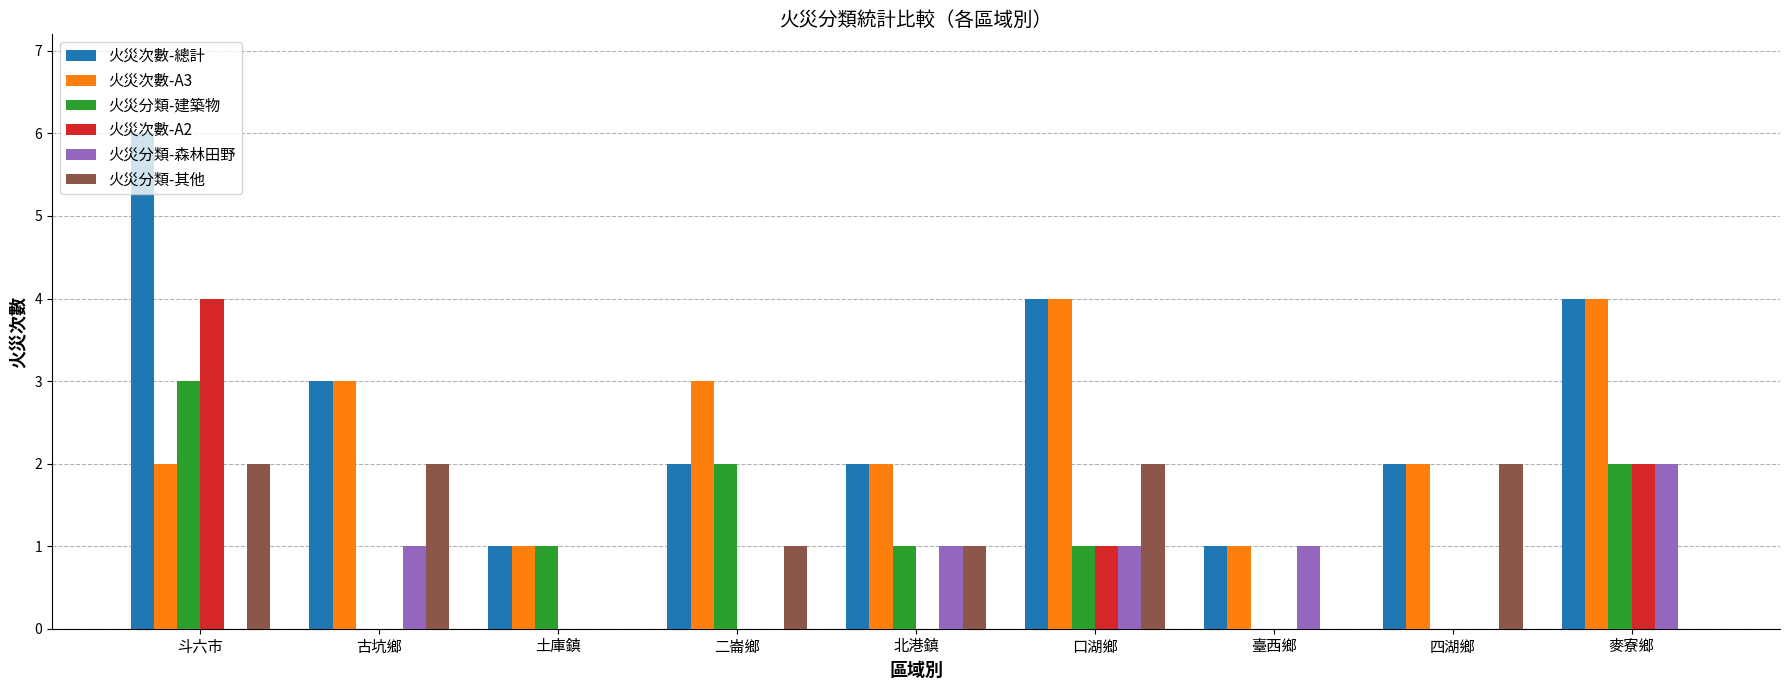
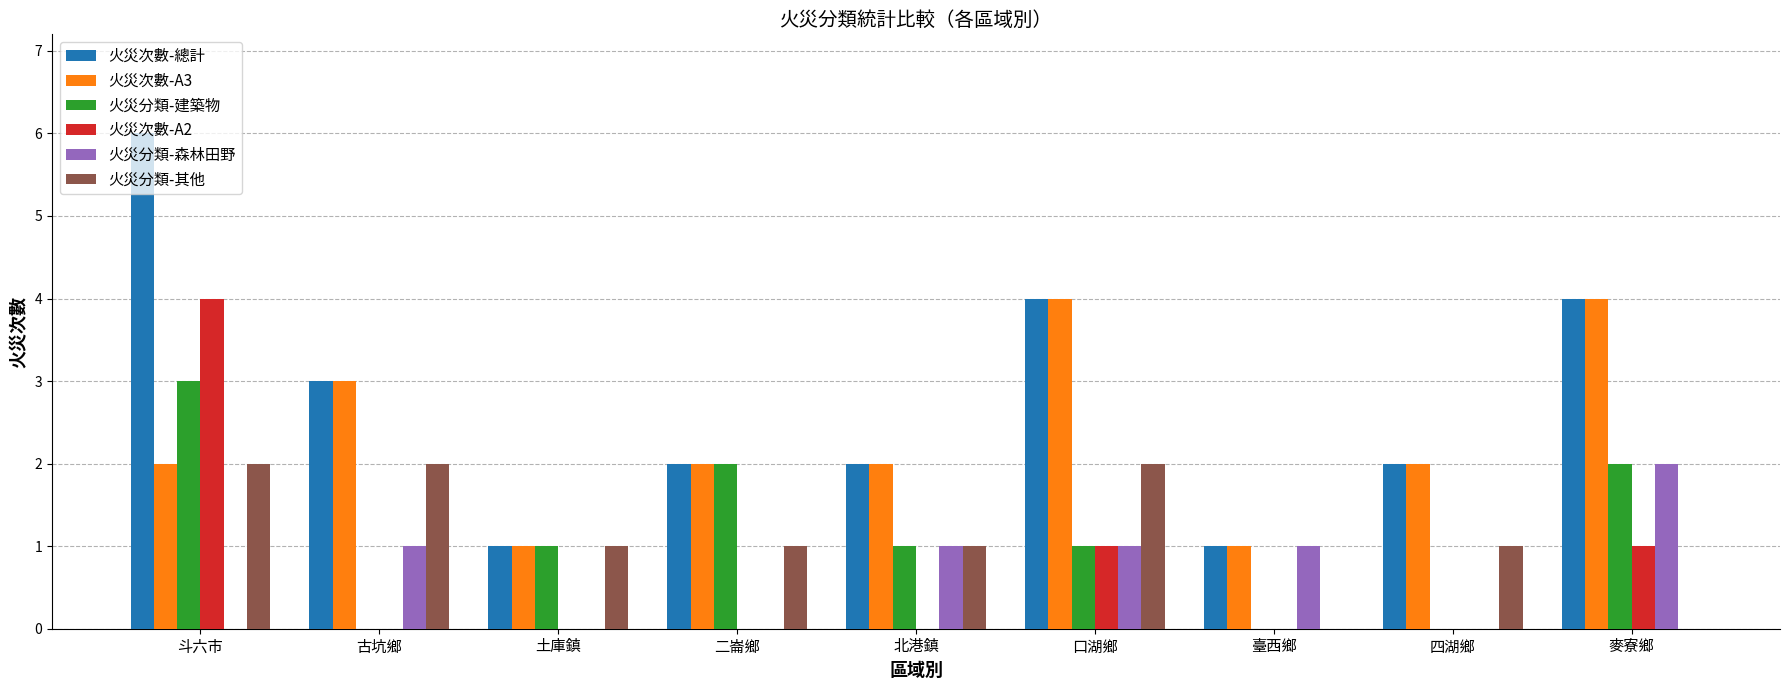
  {
    "火災次數-總計": {
      "古坑鄉": 3,
      "土庫鎮": 1,
      "二崙鄉": 2,
      "北港鎮": 2,
      "口湖鄉": 4,
      "臺西鄉": 1,
      "四湖鄉": 2,
      "麥寮鄉": 4
    },
    "火災次數-A3": {
      "斗六市": 2,
      "古坑鄉": 3,
      "土庫鎮": 1,
-     "二崙鄉": 3,
+     "二崙鄉": 2,
      "北港鎮": 2,
      "口湖鄉": 4,
      "臺西鄉": 1,
      "四湖鄉": 2,
      "麥寮鄉": 4
    },
    "火災分類-建築物": {
      "斗六市": 3,
      "古坑鄉": 0,
      "土庫鎮": 1,
      "二崙鄉": 2,
      "北港鎮": 1,
      "口湖鄉": 1,
      "臺西鄉": 0,
      "四湖鄉": 0,
      "麥寮鄉": 2
    },
    "火災次數-A2": {
      "斗六市": 4,
      "古坑鄉": 0,
      "土庫鎮": 0,
      "二崙鄉": 0,
      "北港鎮": 0,
      "口湖鄉": 1,
      "臺西鄉": 0,
      "四湖鄉": 0,
-     "麥寮鄉": 2
+     "麥寮鄉": 1
    },
    "火災分類-森林田野": {
      "斗六市": 0,
      "古坑鄉": 1,
      "土庫鎮": 0,
      "二崙鄉": 0,
      "北港鎮": 1,
      "口湖鄉": 1,
      "臺西鄉": 1,
      "四湖鄉": 0,
      "麥寮鄉": 2
    },
    "火災分類-其他": {
      "斗六市": 2,
      "古坑鄉": 2,
-     "土庫鎮": 0,
+     "土庫鎮": 1,
      "二崙鄉": 1,
      "北港鎮": 1,
      "口湖鄉": 2,
      "臺西鄉": 0,
-     "四湖鄉": 2,
+     "四湖鄉": 1,
      "麥寮鄉": 0
    }
  }
